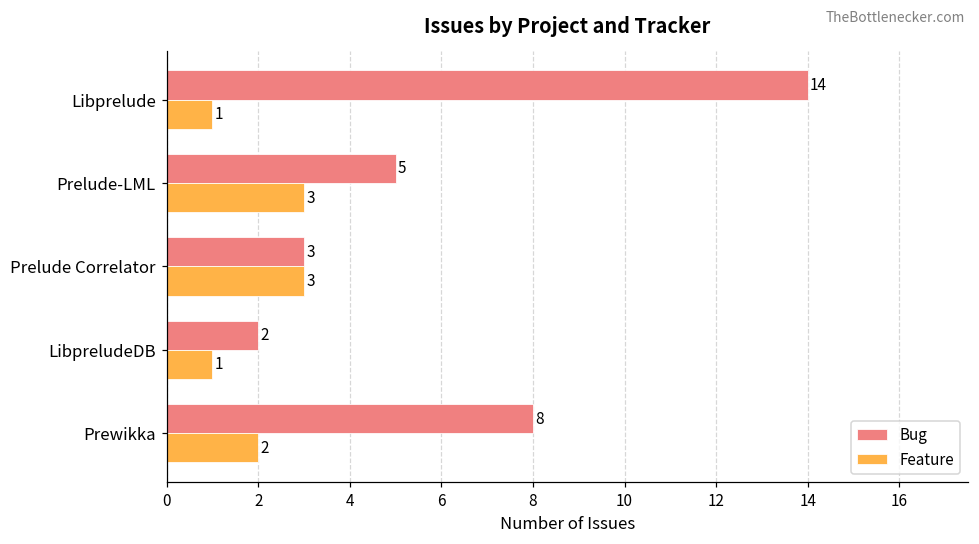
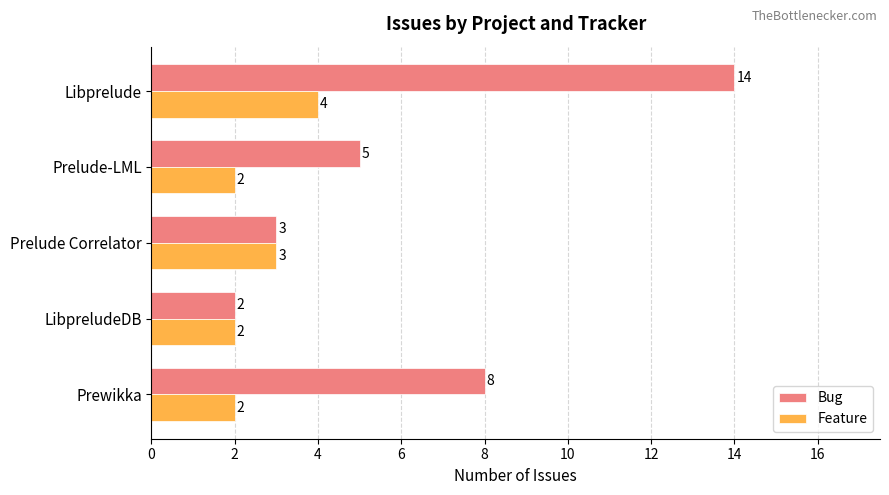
  {
    "Bug": {
      "Libprelude": 14,
      "Prelude-LML": 5,
      "Prelude Correlator": 3,
      "LibpreludeDB": 2,
      "Prewikka": 8
    },
    "Feature": {
-     "Libprelude": 1,
-     "Prelude-LML": 3,
+     "Libprelude": 4,
+     "Prelude-LML": 2,
      "Prelude Correlator": 3,
-     "LibpreludeDB": 1,
+     "LibpreludeDB": 2,
      "Prewikka": 2
    }
  }
